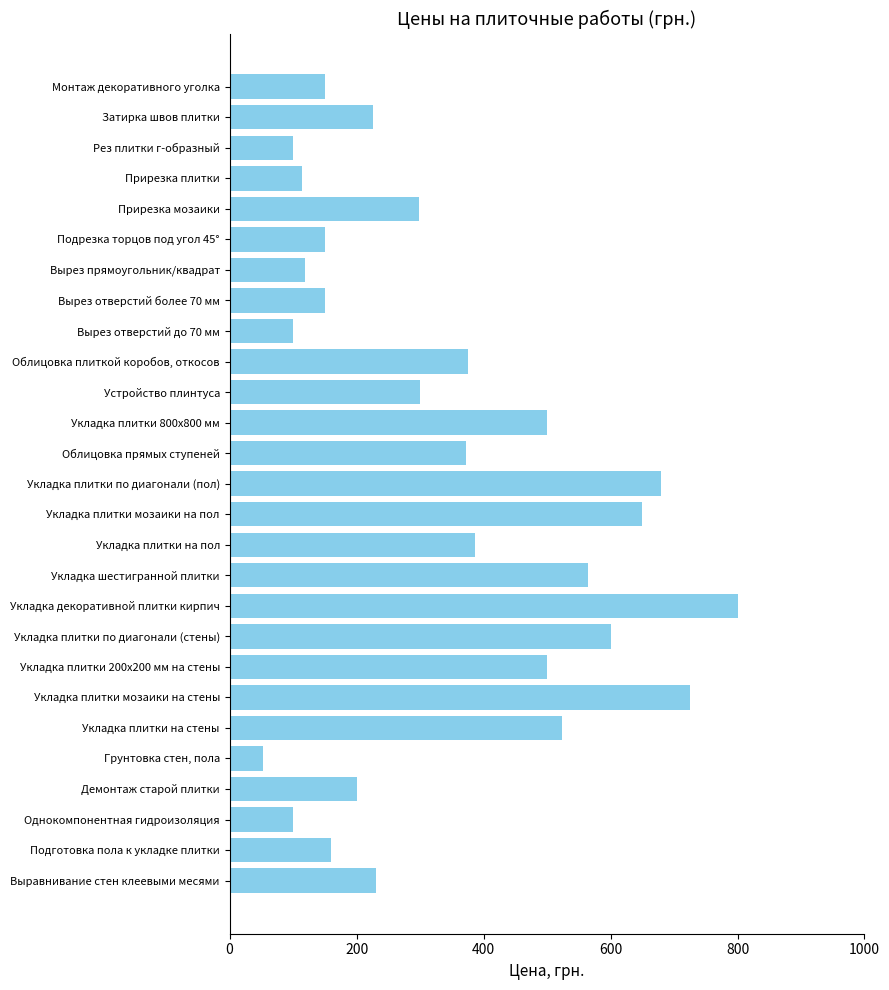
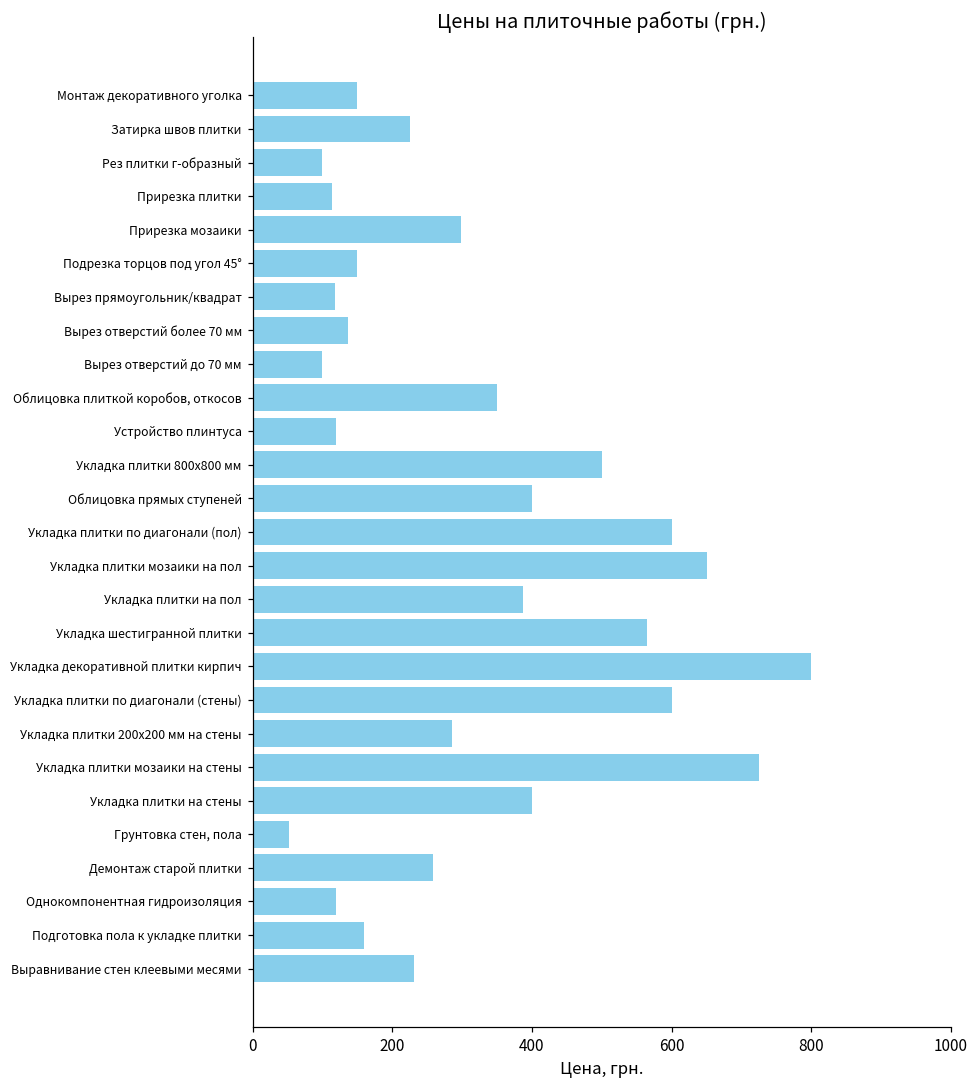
  {
    "Монтаж декоративного уголка": 150,
    "Затирка швов плитки": 230,
    "Рез плитки г-образный": 100,
    "Прирезка плитки": 110,
    "Прирезка мозаики": 300,
    "Подрезка торцов под угол 45°": 150,
    "Вырез прямоугольник/квадрат": 120,
-   "Вырез отверстий более 70 мм": 150,
+   "Вырез отверстий более 70 мм": 140,
    "Вырез отверстий до 70 мм": 100,
-   "Облицовка плиткой коробов, откосов": 380,
-   "Устройство плинтуса": 300,
+   "Облицовка плиткой коробов, откосов": 350,
+   "Устройство плинтуса": 120,
    "Укладка плитки 800х800 мм": 500,
-   "Облицовка прямых ступеней": 370,
-   "Укладка плитки по диагонали (пол)": 680,
+   "Облицовка прямых ступеней": 400,
+   "Укладка плитки по диагонали (пол)": 600,
    "Укладка плитки мозаики на пол": 650,
    "Укладка плитки на пол": 390,
    "Укладка шестигранной плитки": 570,
    "Укладка декоративной плитки кирпич": 800,
    "Укладка плитки по диагонали (стены)": 600,
-   "Укладка плитки 200х200 мм на стены": 500,
+   "Укладка плитки 200х200 мм на стены": 290,
    "Укладка плитки мозаики на стены": 730,
-   "Укладка плитки на стены": 520,
+   "Укладка плитки на стены": 400,
    "Грунтовка стен, пола": 50,
-   "Демонтаж старой плитки": 200,
-   "Однокомпонентная гидроизоляция": 100,
+   "Демонтаж старой плитки": 260,
+   "Однокомпонентная гидроизоляция": 120,
    "Подготовка пола к укладке плитки": 160,
    "Выравнивание стен клеевыми месями": 230
  }
